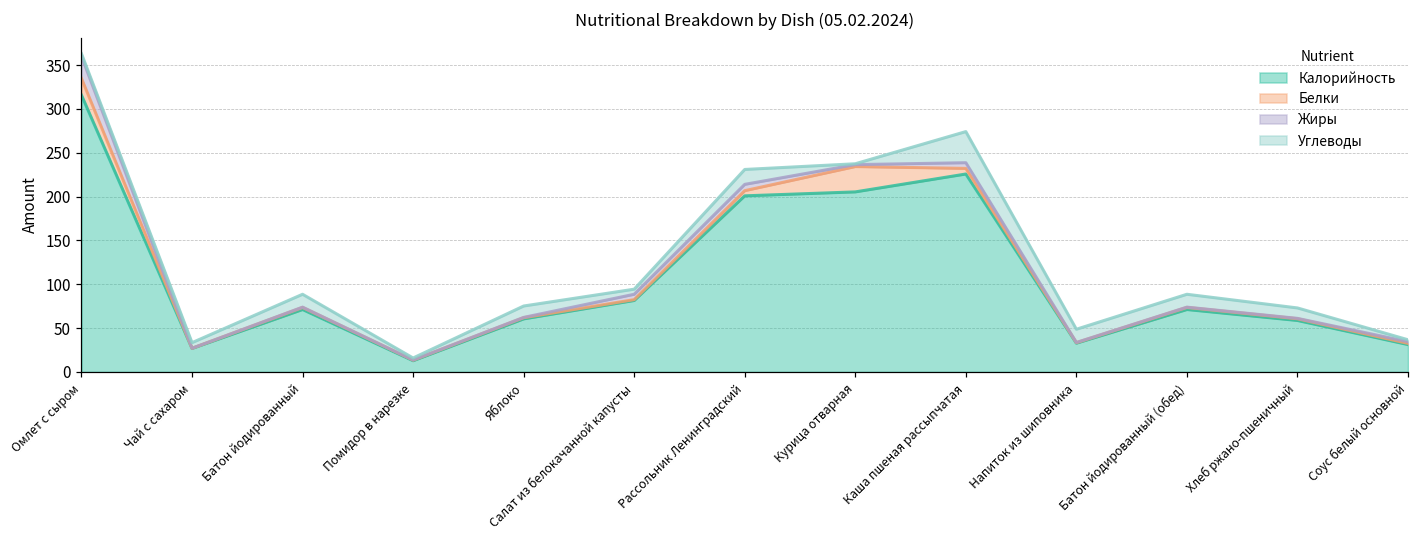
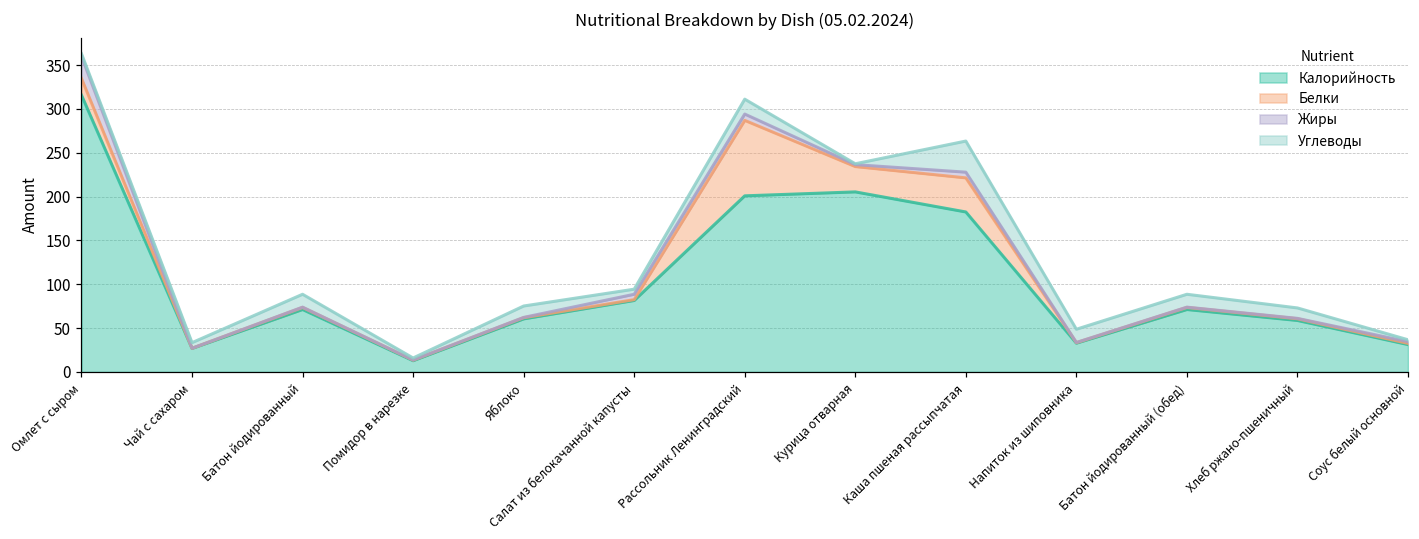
  {
    "Калорийность": {
      "Омлет с сыром": 320,
      "Рассольник Ленинградский": 200,
      "Курица отварная": 210,
-     "Каша пшеная рассыпчатая": 230
+     "Каша пшеная рассыпчатая": 180
    },
    "Белки": {
      "Омлет с сыром": 20,
-     "Рассольник Ленинградский": 10,
-     "Каша пшеная рассыпчатая": 10
+     "Рассольник Ленинградский": 90,
+     "Каша пшеная рассыпчатая": 40
    }
  }
